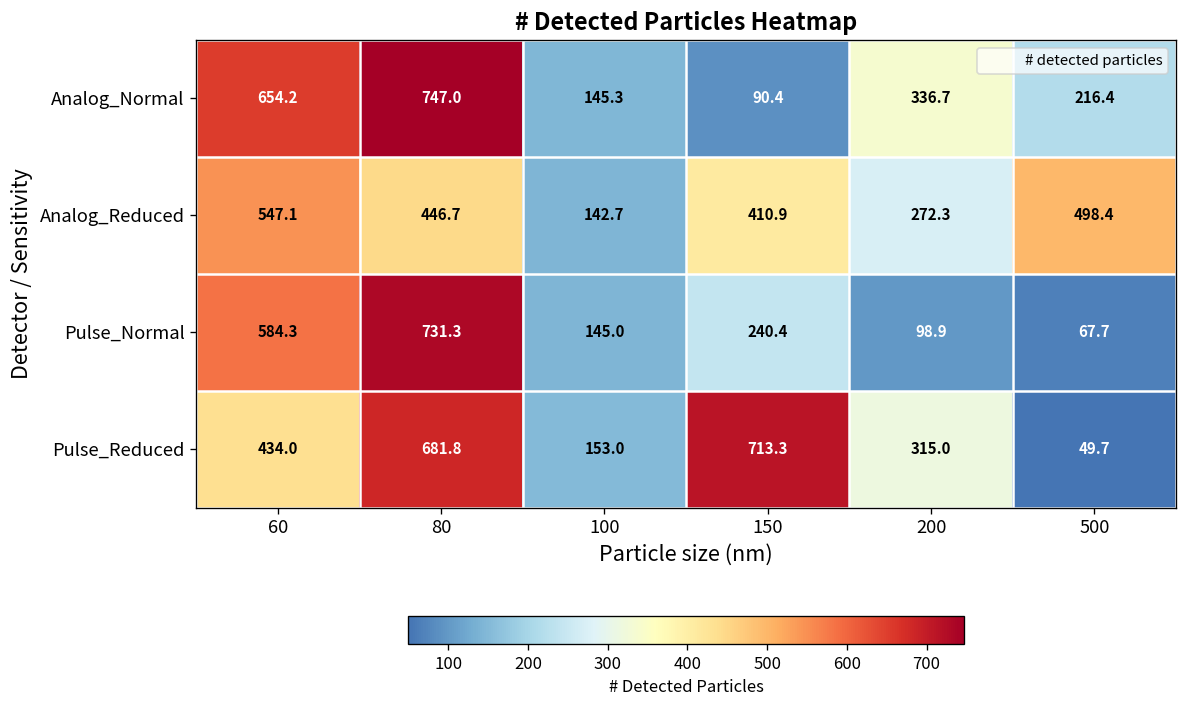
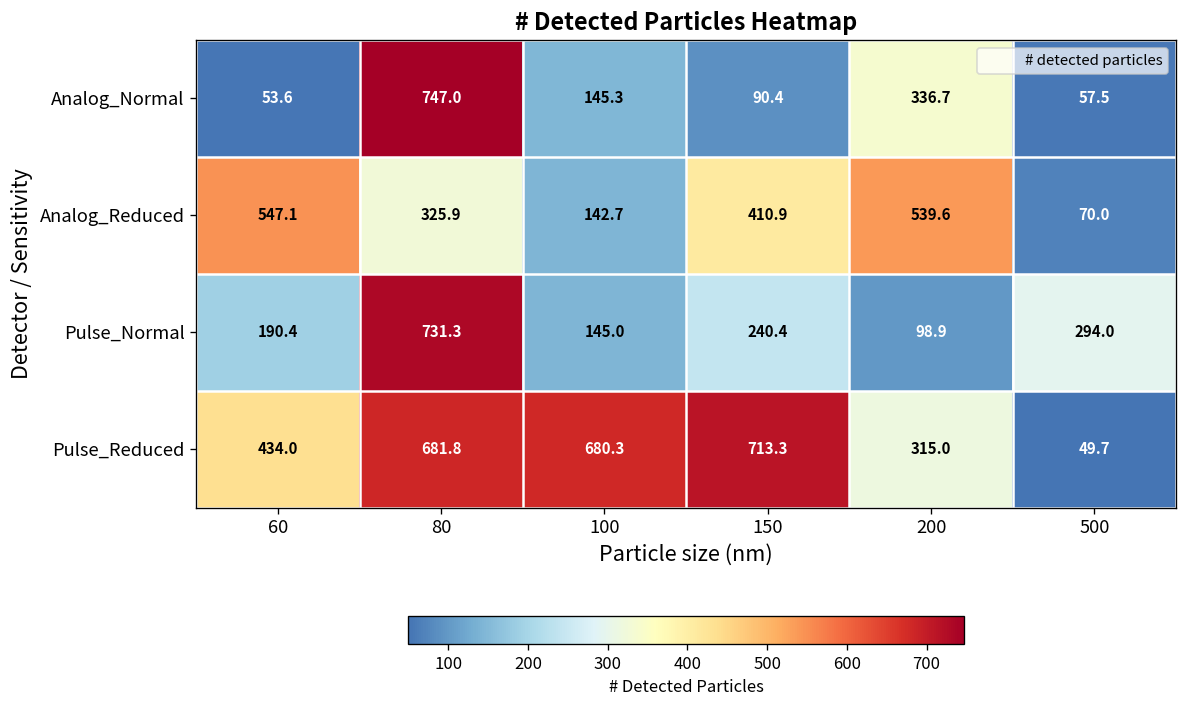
  {
    "Analog_Normal": {
-     "60": 654.2,
+     "60": 53.6,
      "80": 747.0,
      "100": 145.3,
      "150": 90.4,
      "200": 336.7,
-     "500": 216.4
+     "500": 57.5
    },
    "Analog_Reduced": {
      "60": 547.1,
-     "80": 446.7,
+     "80": 325.9,
      "100": 142.7,
      "150": 410.9,
-     "200": 272.3,
-     "500": 498.4
+     "200": 539.6,
+     "500": 70.0
    },
    "Pulse_Normal": {
-     "60": 584.3,
+     "60": 190.4,
      "80": 731.3,
      "100": 145.0,
      "150": 240.4,
      "200": 98.9,
-     "500": 67.7
+     "500": 294.0
    },
    "Pulse_Reduced": {
      "60": 434.0,
      "80": 681.8,
-     "100": 153.0,
+     "100": 680.3,
      "150": 713.3,
      "200": 315.0,
      "500": 49.7
    }
  }
